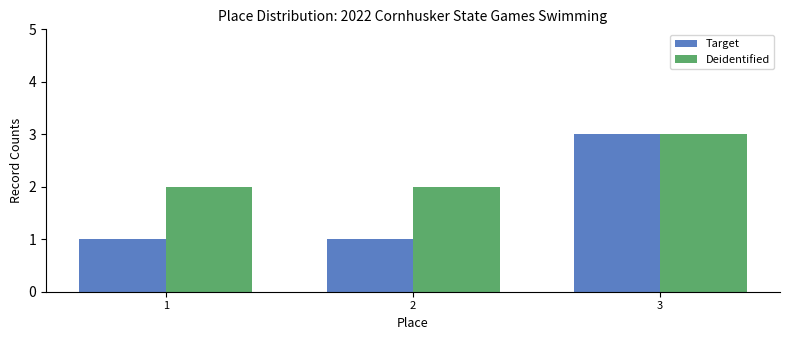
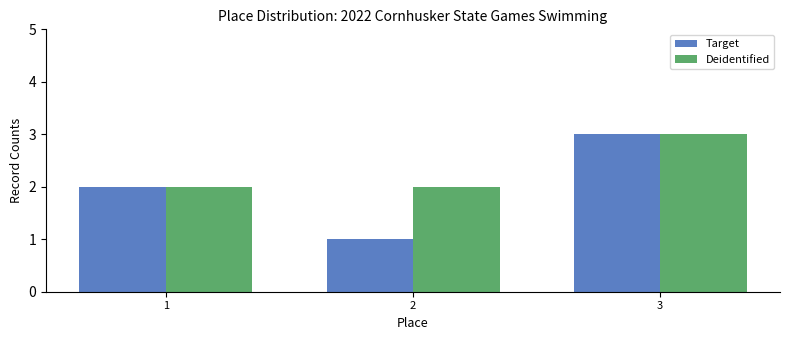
  {
    "Target": {
-     "1": 1,
+     "1": 2,
      "2": 1,
      "3": 3
    },
    "Deidentified": {
      "1": 2,
      "2": 2,
      "3": 3
    }
  }
